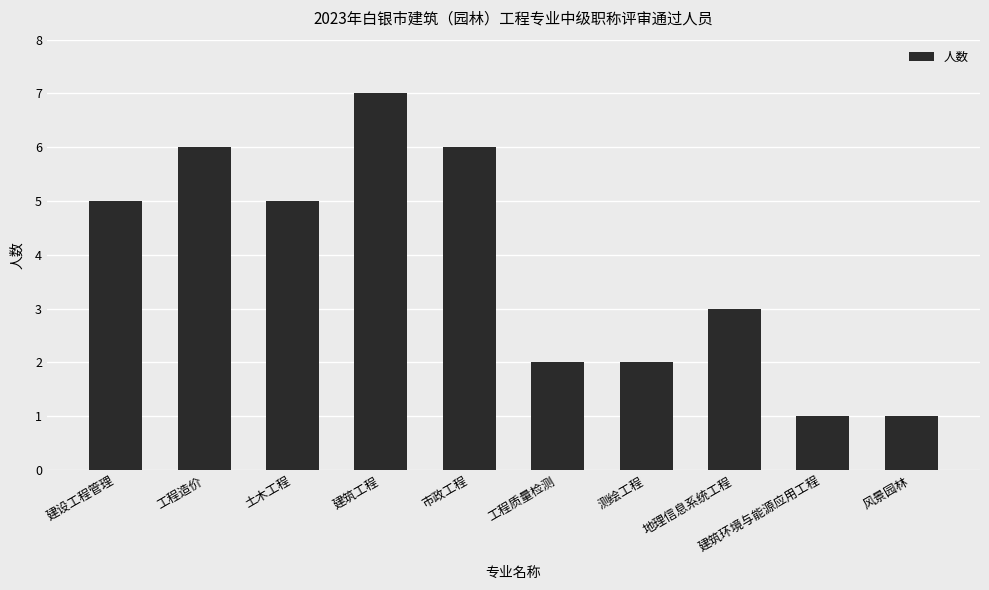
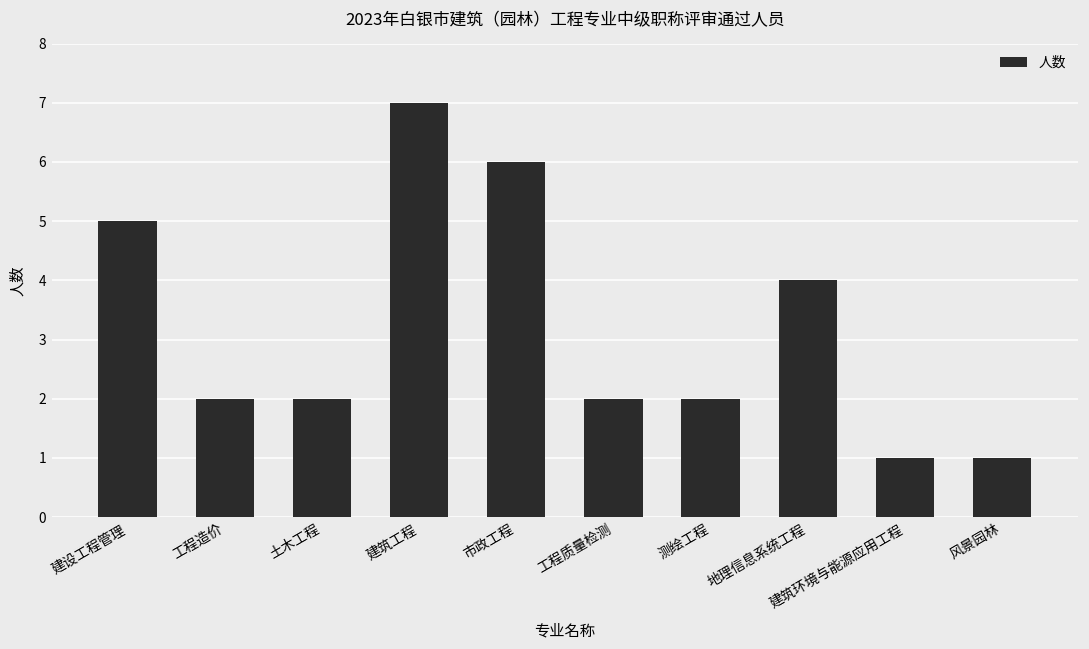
  {
    "建设工程管理": 5,
-   "工程造价": 6,
-   "土木工程": 5,
+   "工程造价": 2,
+   "土木工程": 2,
    "建筑工程": 7,
    "市政工程": 6,
    "工程质量检测": 2,
    "测绘工程": 2,
-   "地理信息系统工程": 3,
+   "地理信息系统工程": 4,
    "建筑环境与能源应用工程": 1,
    "风景园林": 1
  }
